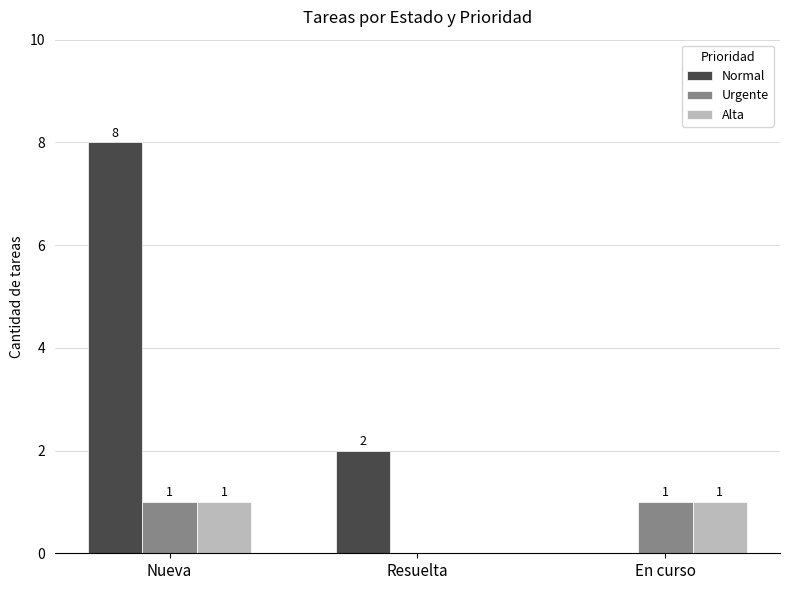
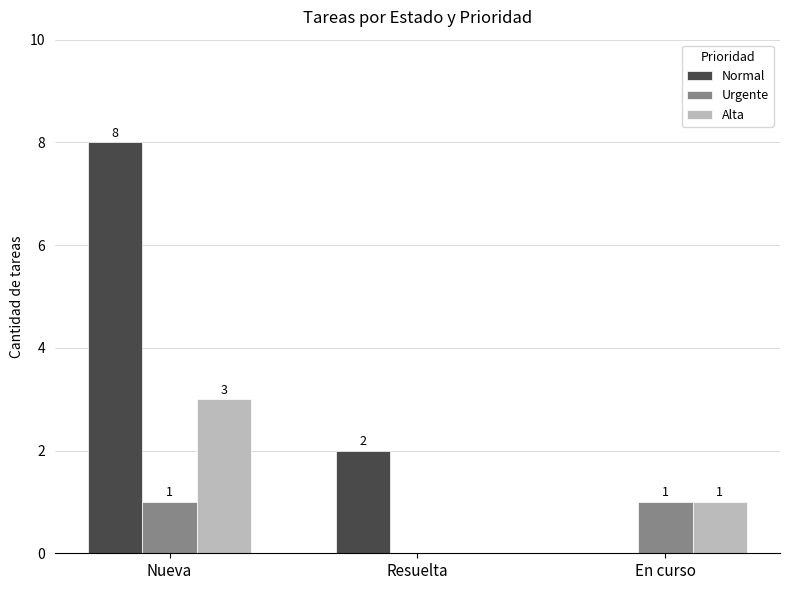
  {
    "Normal": {
      "Nueva": 8,
      "Resuelta": 2
    },
    "Urgente": {
      "Nueva": 1,
      "En curso": 1
    },
    "Alta": {
-     "Nueva": 1,
+     "Nueva": 3,
      "En curso": 1
    }
  }
